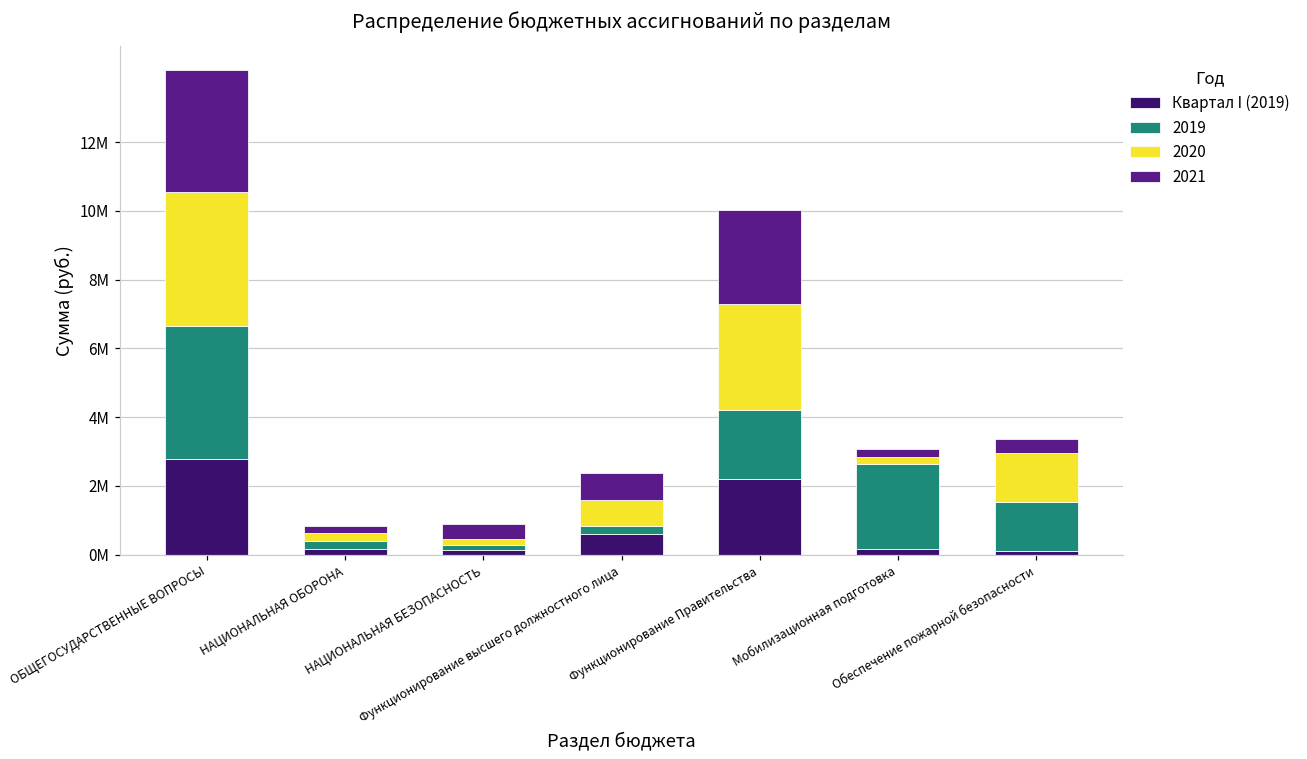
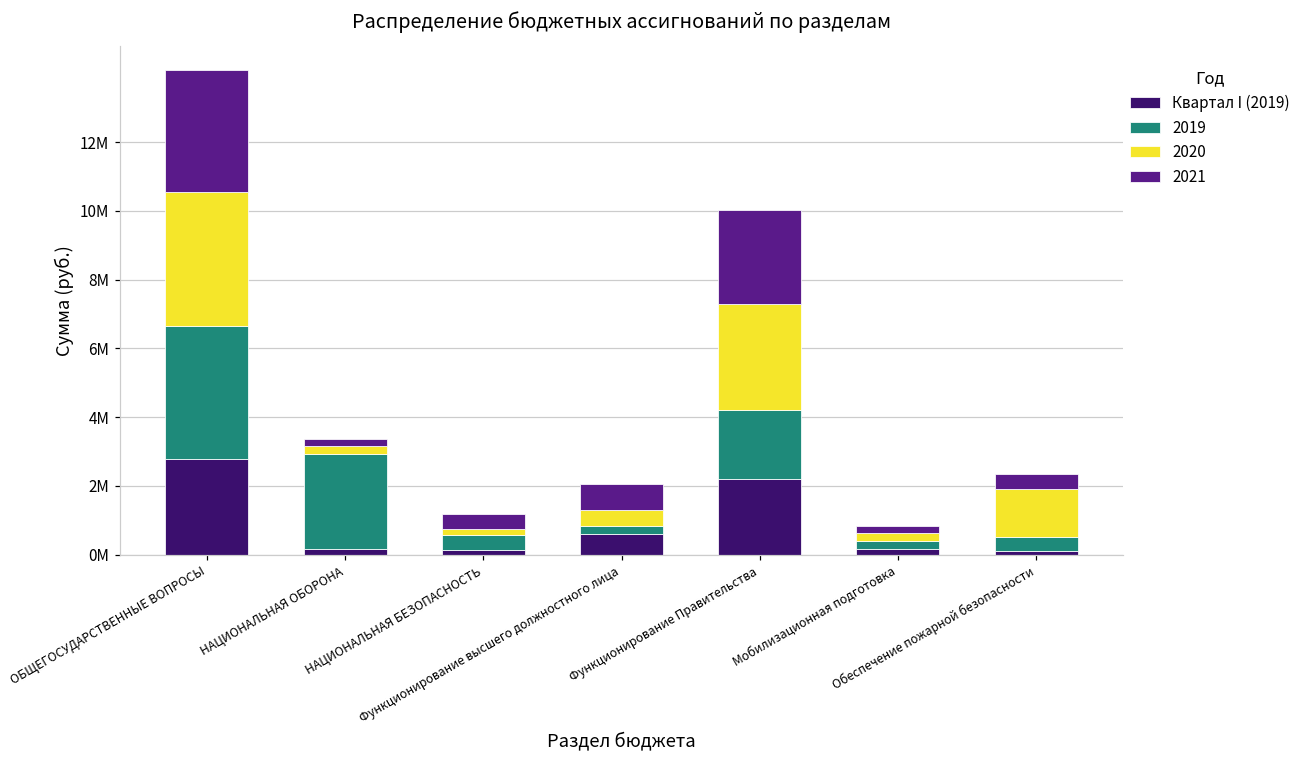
  {
    "2019": {
      "ОБЩЕГОСУДАРСТВЕННЫЕ ВОПРОСЫ": 3900000,
-     "НАЦИОНАЛЬНАЯ ОБОРОНА": 200000,
-     "НАЦИОНАЛЬНАЯ БЕЗОПАСНОСТЬ": 200000,
+     "НАЦИОНАЛЬНАЯ ОБОРОНА": 2800000,
+     "НАЦИОНАЛЬНАЯ БЕЗОПАСНОСТЬ": 400000,
      "Функционирование высшего должностного лица": 200000,
      "Функционирование Правительства": 2000000,
-     "Мобилизационная подготовка": 2500000,
-     "Обеспечение пожарной безопасности": 1400000
+     "Мобилизационная подготовка": 200000,
+     "Обеспечение пожарной безопасности": 400000
    },
    "2020": {
      "ОБЩЕГОСУДАРСТВЕННЫЕ ВОПРОСЫ": 3900000,
      "НАЦИОНАЛЬНАЯ ОБОРОНА": 200000,
      "НАЦИОНАЛЬНАЯ БЕЗОПАСНОСТЬ": 200000,
-     "Функционирование высшего должностного лица": 800000,
+     "Функционирование высшего должностного лица": 500000,
      "Функционирование Правительства": 3100000,
      "Мобилизационная подготовка": 200000,
      "Обеспечение пожарной безопасности": 1400000
    }
  }
